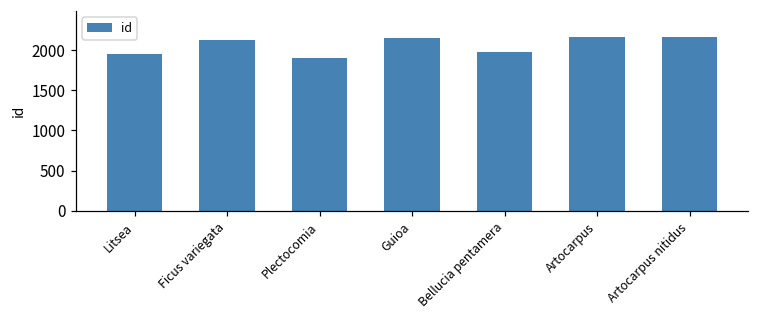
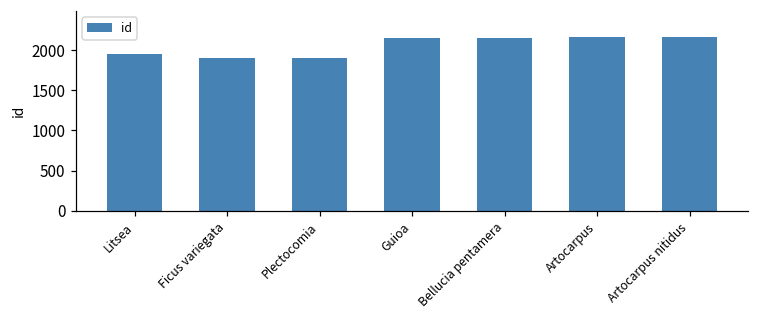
  {
    "Litsea": 1900,
-   "Ficus variegata": 2100,
+   "Ficus variegata": 1900,
    "Plectocomia": 1900,
    "Guioa": 2200,
-   "Bellucia pentamera": 2000,
+   "Bellucia pentamera": 2200,
    "Artocarpus": 2200,
    "Artocarpus nitidus": 2200
  }
